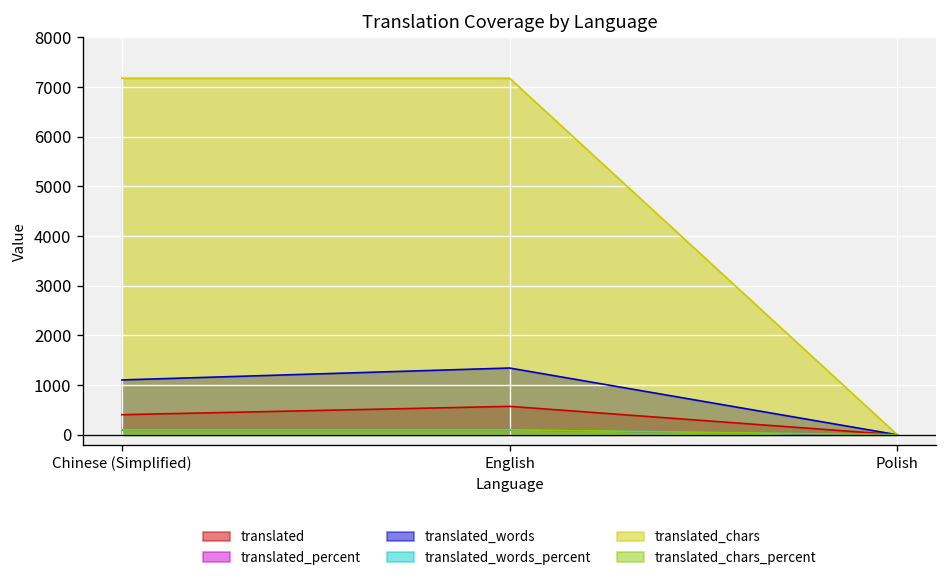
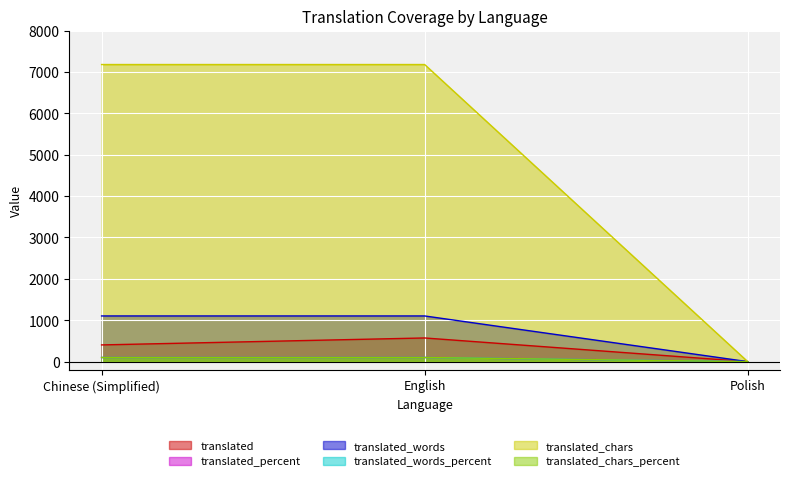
  {
    "translated": {
      "Chinese (Simplified)": 400,
      "English": 600
    },
    "translated_words": {
      "Chinese (Simplified)": 1100,
-     "English": 1300
+     "English": 1100
    }
  }
